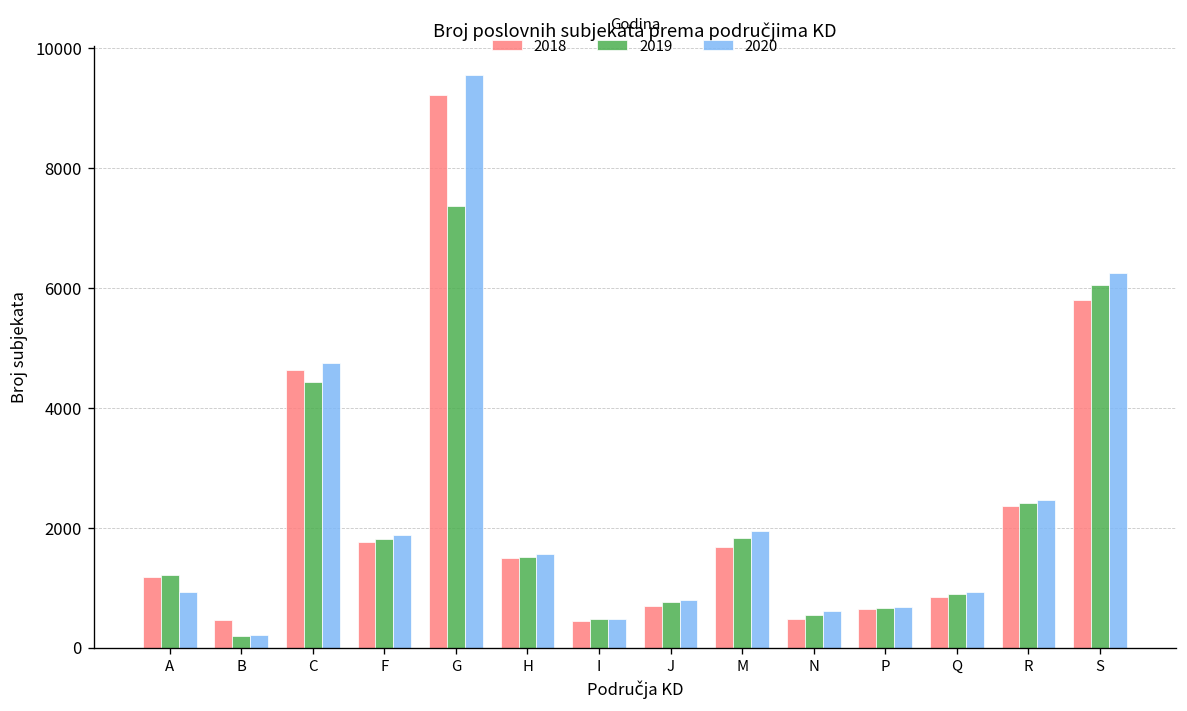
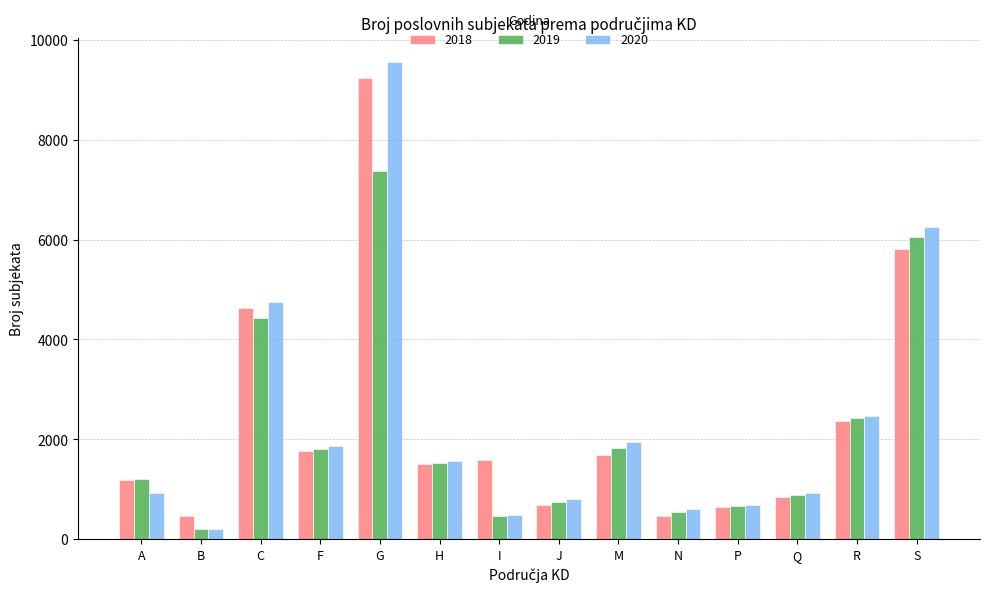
  {
    "2018": {
      "A": 1200,
      "B": 500,
      "C": 4600,
      "F": 1800,
      "G": 9200,
      "H": 1500,
-     "I": 500,
+     "I": 1600,
      "J": 700,
      "M": 1700,
      "N": 500,
      "P": 700,
      "Q": 800,
      "R": 2400,
      "S": 5800
    },
    "2019": {
      "A": 1200,
      "B": 200,
      "C": 4400,
      "F": 1800,
      "G": 7400,
      "H": 1500,
      "I": 500,
      "J": 800,
      "M": 1800,
      "N": 500,
      "P": 700,
      "Q": 900,
      "R": 2400,
      "S": 6000
    },
    "2020": {
      "A": 900,
      "B": 200,
      "C": 4800,
      "F": 1900,
      "G": 9600,
      "H": 1600,
      "I": 500,
      "J": 800,
      "M": 1900,
      "N": 600,
      "P": 700,
      "Q": 900,
      "R": 2500,
      "S": 6200
    }
  }
